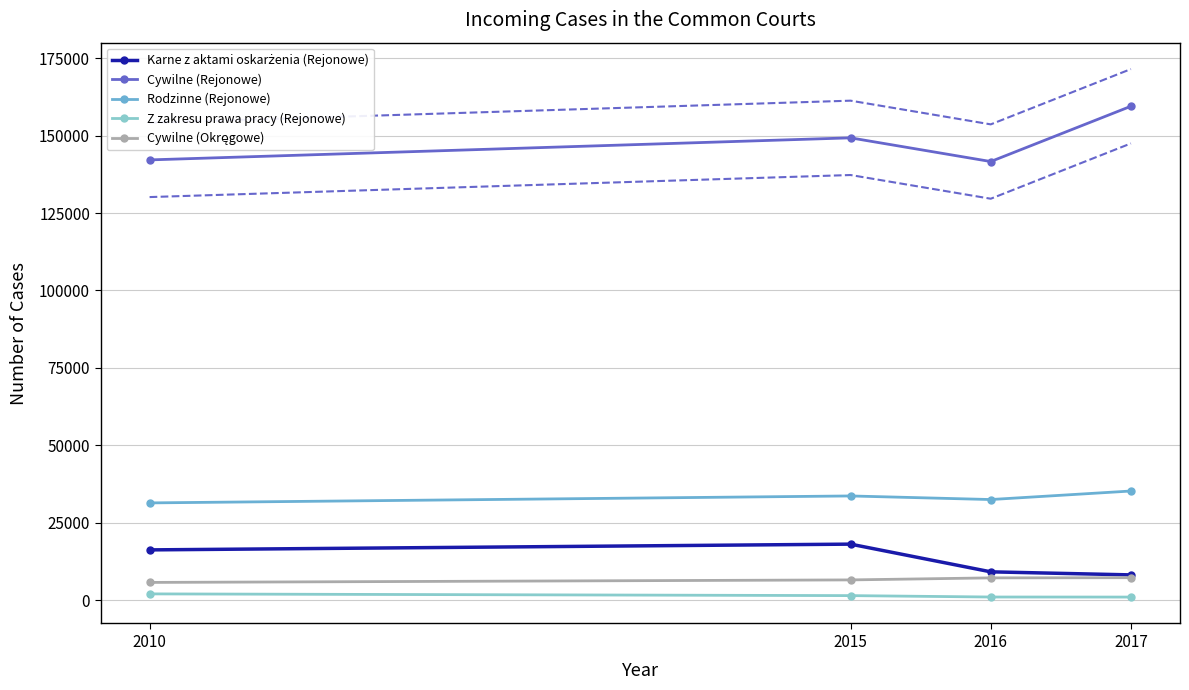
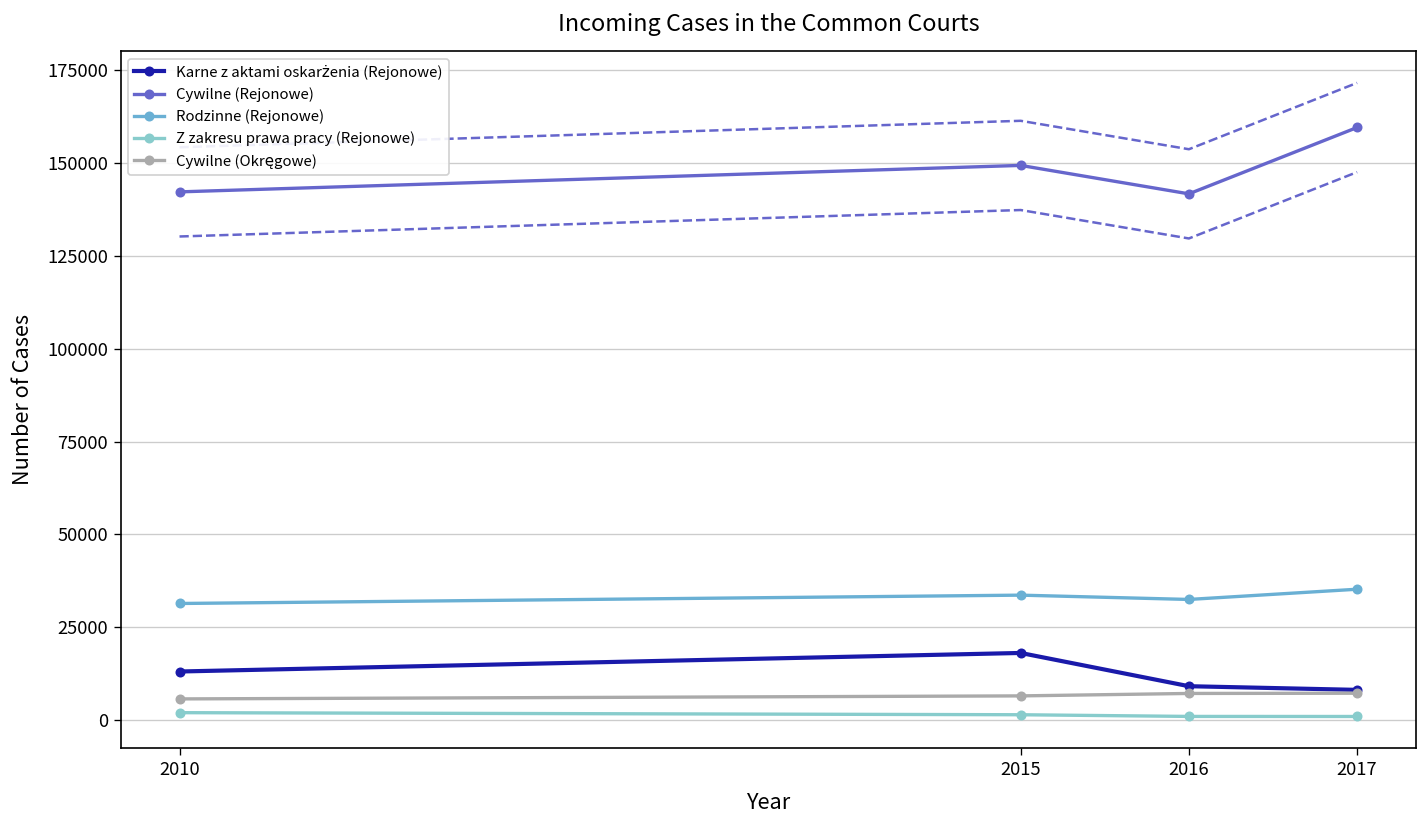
  {
    "Karne z aktami oskarżenia (Rejonowe)": {
-     "2010": 16000,
+     "2010": 13000,
      "2015": 18000,
      "2016": 9000,
      "2017": 8000
    }
  }
